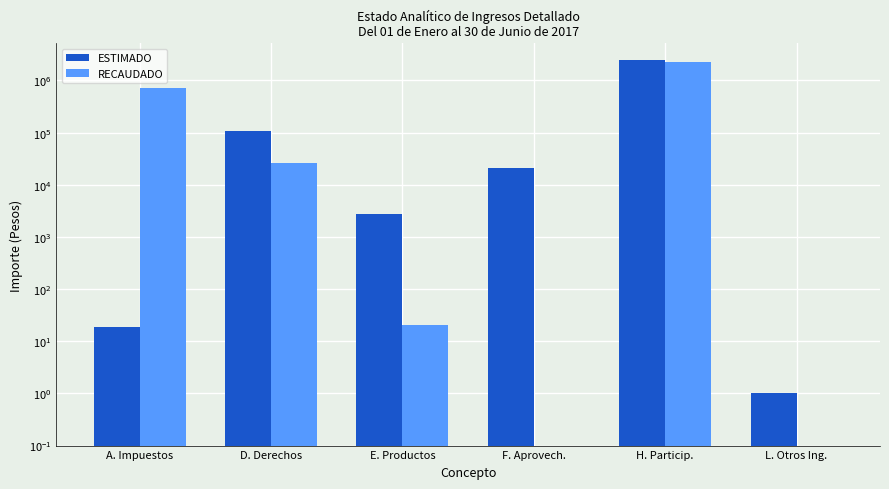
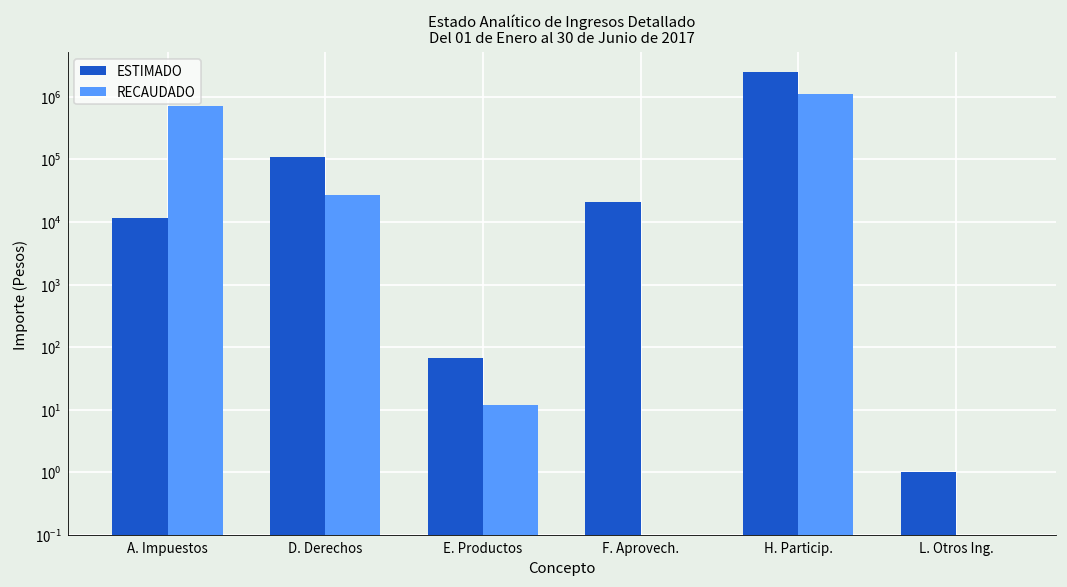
  {
    "ESTIMADO": {
-     "A. Impuestos": 19,
+     "A. Impuestos": 12000,
      "D. Derechos": 110000,
-     "E. Productos": 3000,
+     "E. Productos": 70,
      "F. Aprovech.": 21000,
      "H. Particip.": 2000000,
      "L. Otros Ing.": 1
    },
    "RECAUDADO": {
      "A. Impuestos": 700000,
      "D. Derechos": 30000,
-     "E. Productos": 21,
-     "H. Particip.": 2200000
+     "E. Productos": 12,
+     "H. Particip.": 1100000
    }
  }
